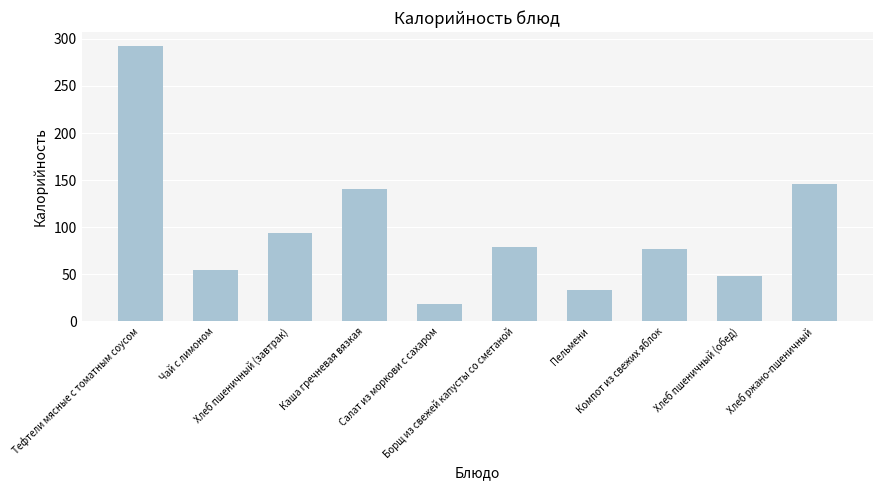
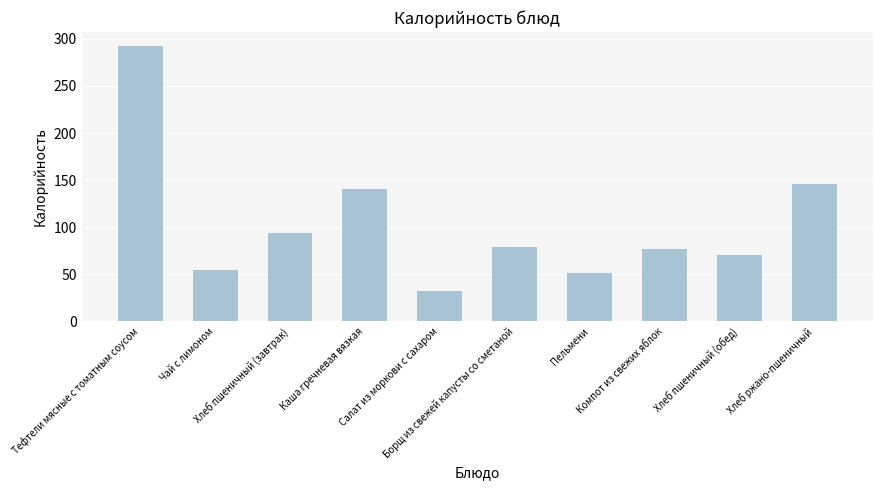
  {
    "Тефтели мясные с томатным соусом": 290,
    "Чай с лимоном": 50,
    "Хлеб пшеничный (завтрак)": 90,
    "Каша гречневая вязкая": 140,
-   "Салат из моркови с сахаром": 20,
+   "Салат из моркови с сахаром": 30,
    "Борщ из свежей капусты со сметаной": 80,
-   "Пельмени": 30,
+   "Пельмени": 50,
    "Компот из свежих яблок": 80,
-   "Хлеб пшеничный (обед)": 50,
+   "Хлеб пшеничный (обед)": 70,
    "Хлеб ржано-пшеничный": 150
  }
